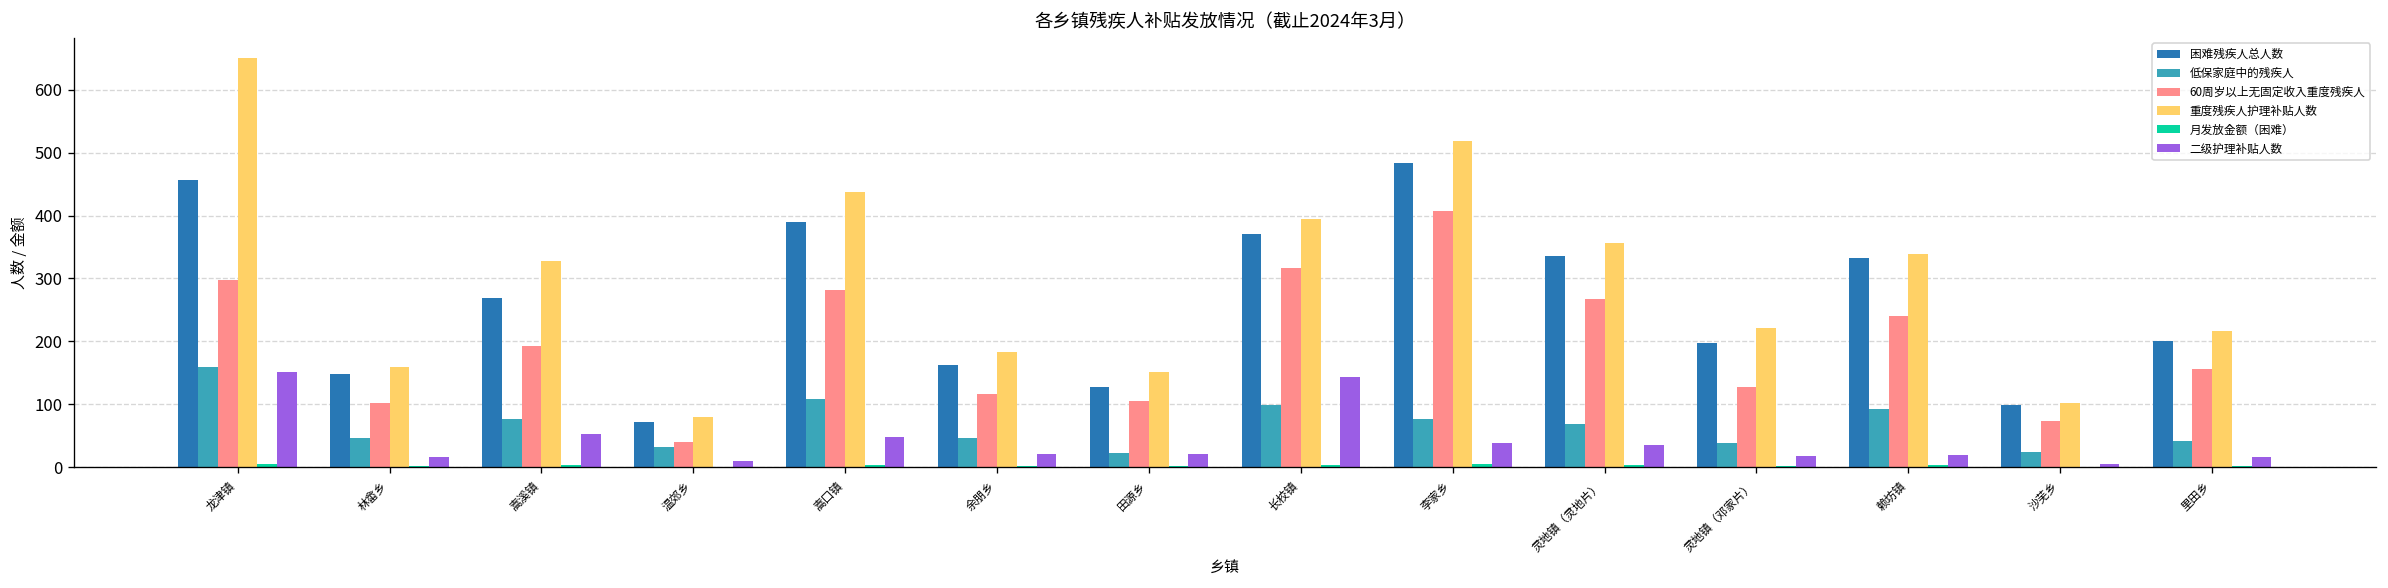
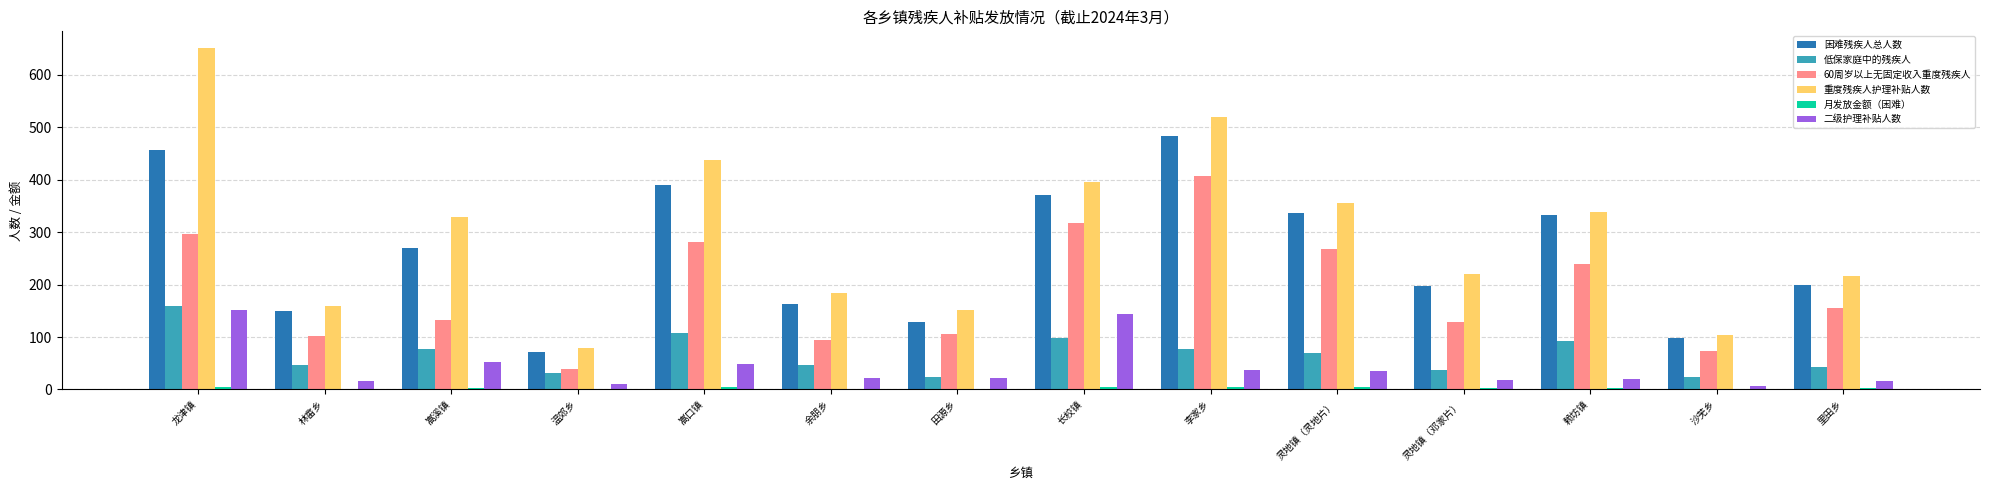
  {
    "60周岁以上无固定收入重度残疾人": {
      "龙津镇": 300,
      "林畲乡": 100,
-     "嵩溪镇": 190,
+     "嵩溪镇": 130,
      "温郊乡": 40,
      "嵩口镇": 280,
-     "余朋乡": 120,
+     "余朋乡": 100,
      "田源乡": 110,
      "长校镇": 320,
      "李家乡": 410,
      "灵地镇（灵地片）": 270,
      "灵地镇（邓家片）": 130,
      "赖坊镇": 240,
      "沙芜乡": 70,
      "里田乡": 160
    },
    "重度残疾人护理补贴人数": {
      "龙津镇": 650,
      "林畲乡": 160,
      "嵩溪镇": 330,
      "温郊乡": 80,
      "嵩口镇": 440,
      "余朋乡": 180,
      "田源乡": 150,
      "长校镇": 400,
      "李家乡": 520,
      "灵地镇（灵地片）": 360,
      "灵地镇（邓家片）": 220,
      "赖坊镇": 340,
      "沙芜乡": 100,
      "里田乡": 220
    },
    "月发放金额（困难）": {
      "龙津镇": 10,
      "李家乡": 10
    },
    "二级护理补贴人数": {
      "龙津镇": 150,
      "林畲乡": 20,
      "嵩溪镇": 50,
      "温郊乡": 10,
      "嵩口镇": 50,
      "余朋乡": 20,
      "田源乡": 20,
      "长校镇": 140,
      "李家乡": 40,
      "灵地镇（灵地片）": 40,
      "灵地镇（邓家片）": 20,
      "赖坊镇": 20,
      "沙芜乡": 10,
      "里田乡": 20
    }
  }
